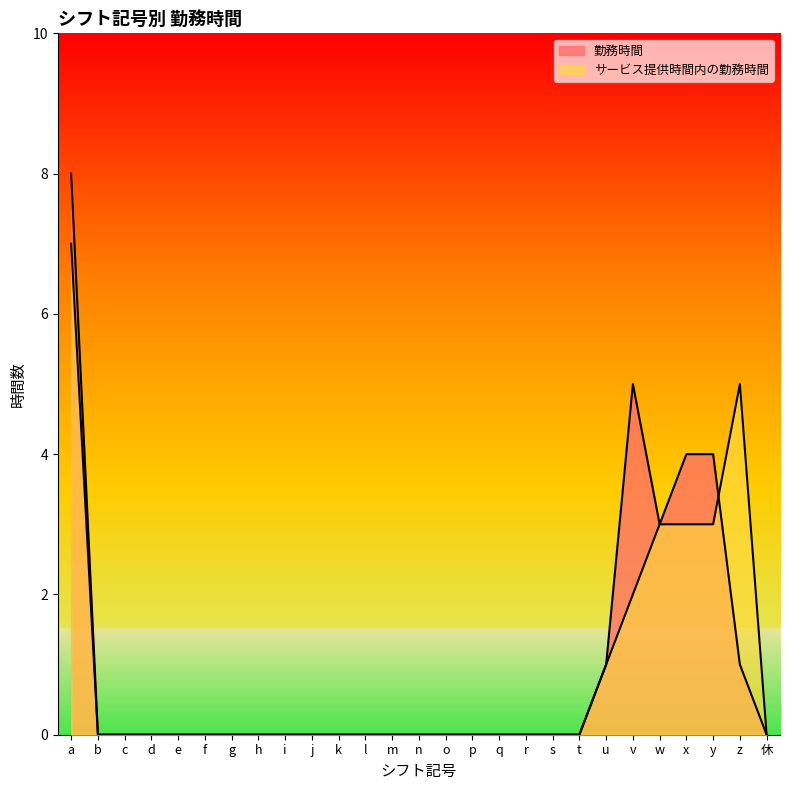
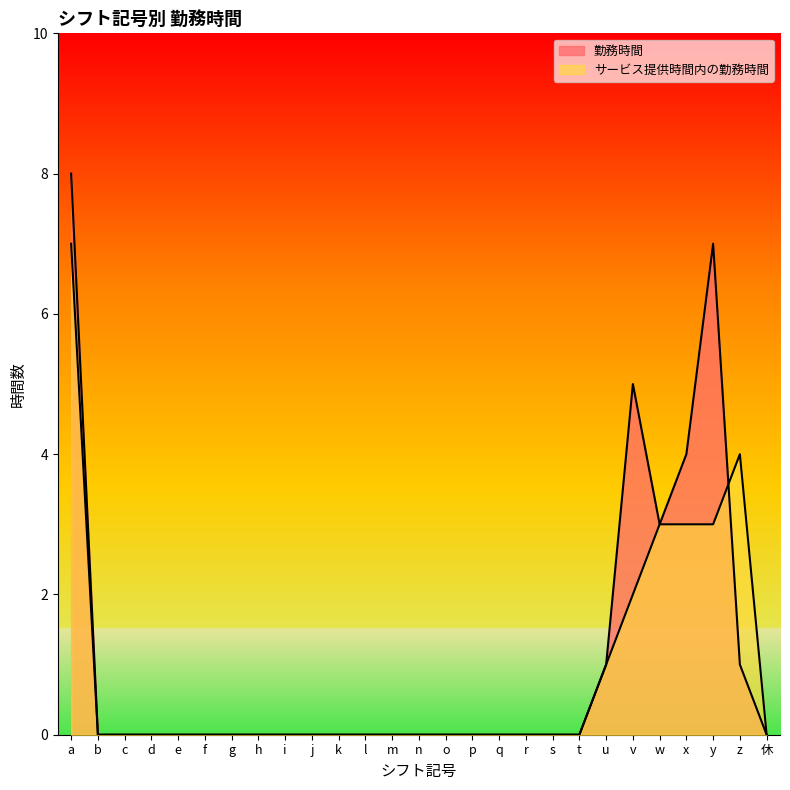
  {
    "勤務時間": {
      "a": 8,
      "v": 5,
      "x": 4,
-     "y": 4,
+     "y": 7,
      "z": 1
    },
    "サービス提供時間内の勤務時間": {
      "a": 7,
      "v": 2,
      "x": 3,
      "y": 3,
-     "z": 5
+     "z": 4
    }
  }
